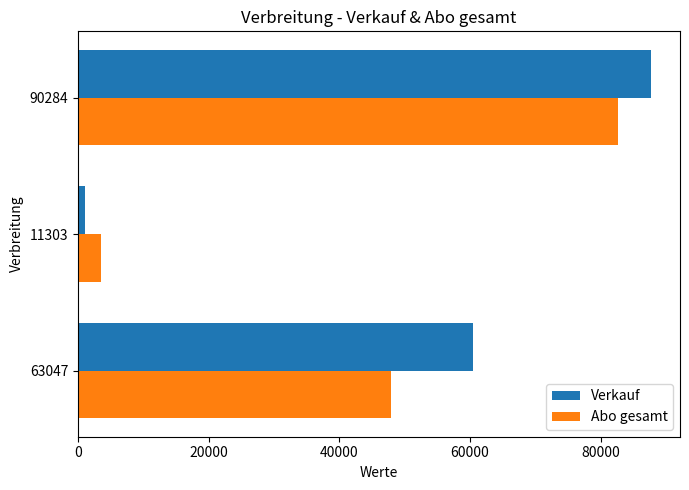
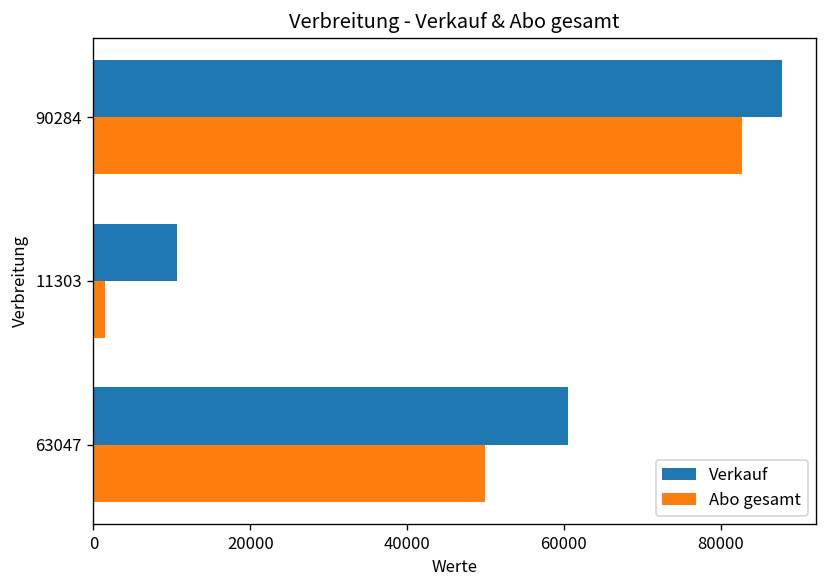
  {
    "Verkauf": {
      "90284": 88000,
-     "11303": 1000,
+     "11303": 11000,
      "63047": 60000
    },
    "Abo gesamt": {
      "90284": 83000,
-     "11303": 4000,
-     "63047": 48000
+     "11303": 1000,
+     "63047": 50000
    }
  }
